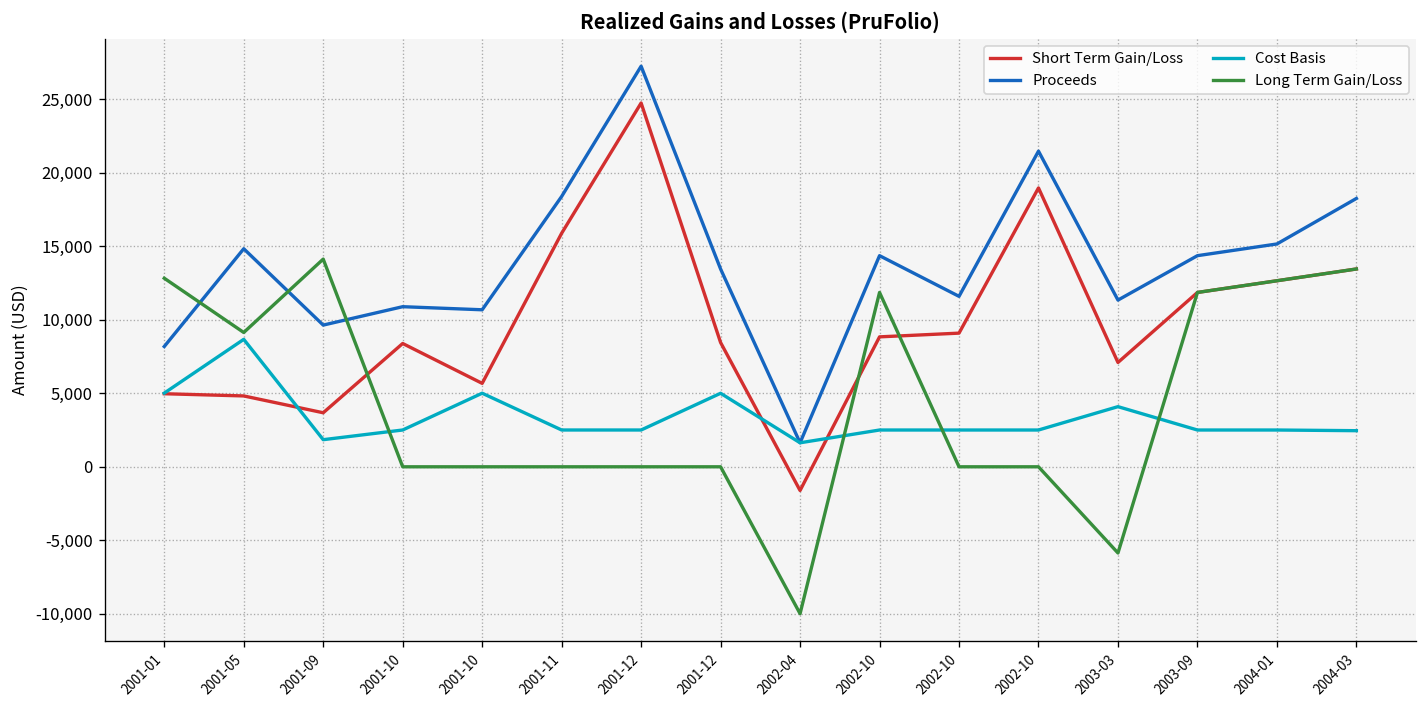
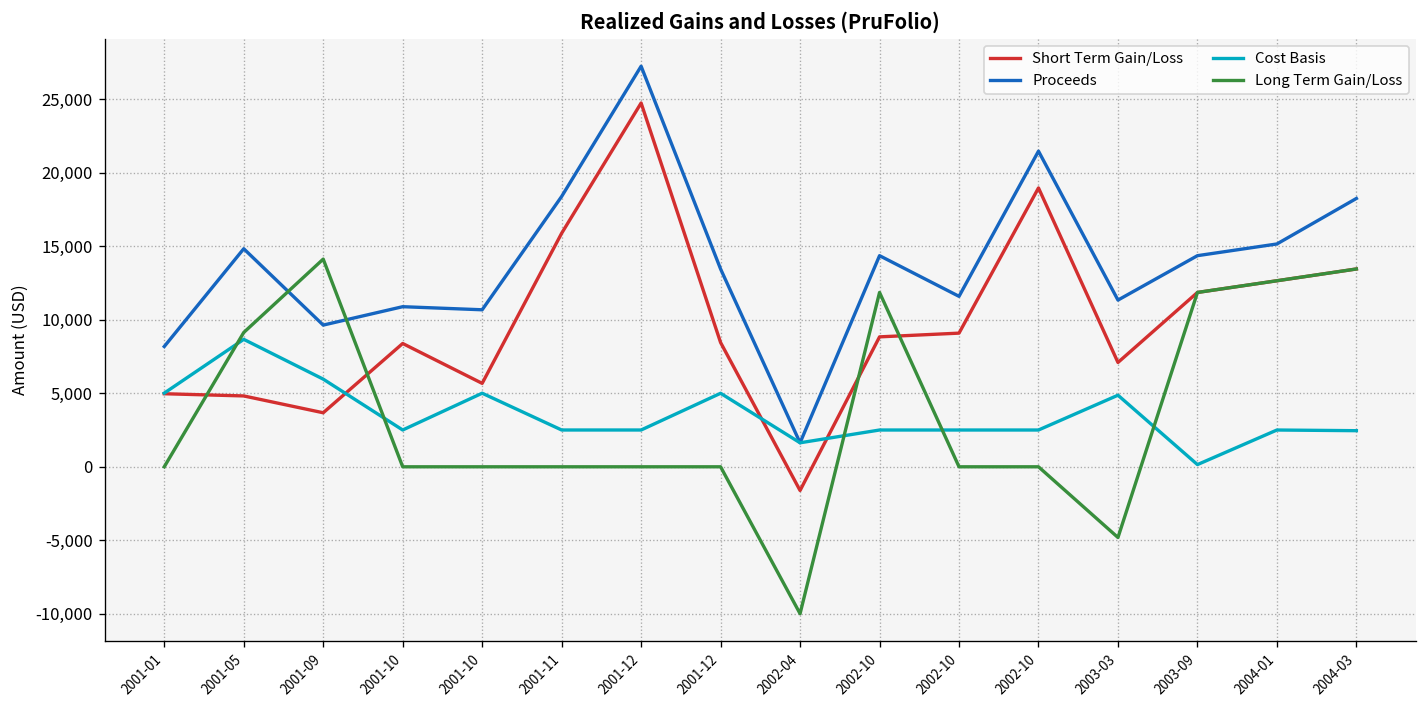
  {
    "Short Term Gain/Loss": {
      "2001-05": "4,800",
      "2001-09": "3,700",
      "2001-11": "15,900",
      "2002-04": "-1,600",
      "2003-03": "7,100"
    },
    "Proceeds": {
      "2001-01": "8,200",
      "2001-05": "14,800",
      "2001-09": "9,600",
      "2001-11": "18,400",
      "2003-03": "11,300",
      "2003-09": "14,400",
      "2004-01": "15,200",
      "2004-03": "18,300"
    },
    "Cost Basis": {
      "2001-05": "8,700",
-     "2001-09": "1,800",
+     "2001-09": "6,000",
      "2001-11": "2,500",
-     "2003-03": "4,100",
-     "2003-09": "2,500",
+     "2003-03": "4,900",
+     "2003-09": "200",
      "2004-01": "2,500",
      "2004-03": "2,500"
    },
    "Long Term Gain/Loss": {
-     "2001-01": "12,800",
+     "2001-01": "0",
      "2001-05": "9,100",
      "2001-09": "14,100",
      "2001-11": "0",
      "2002-04": "-10,000",
-     "2003-03": "-5,900"
+     "2003-03": "-4,800"
    }
  }
